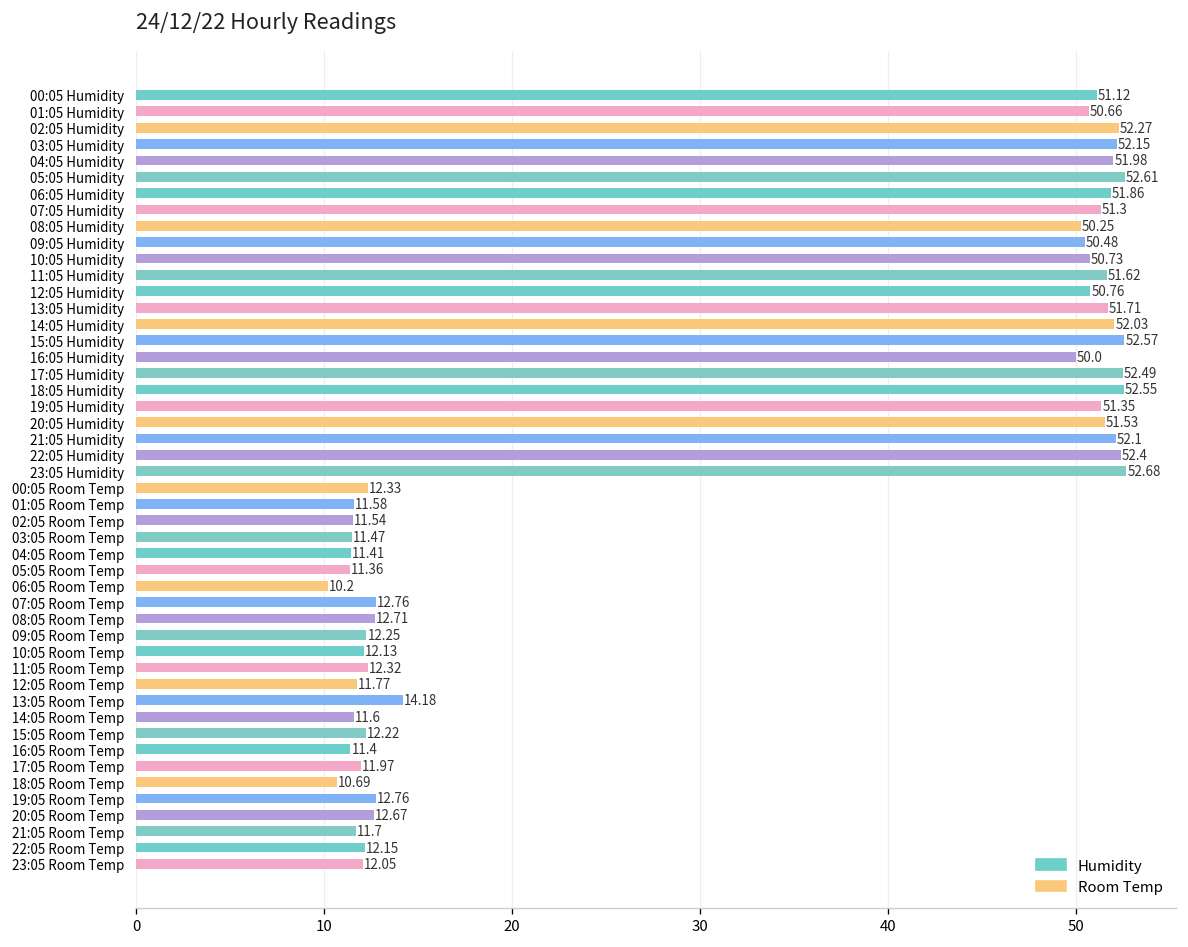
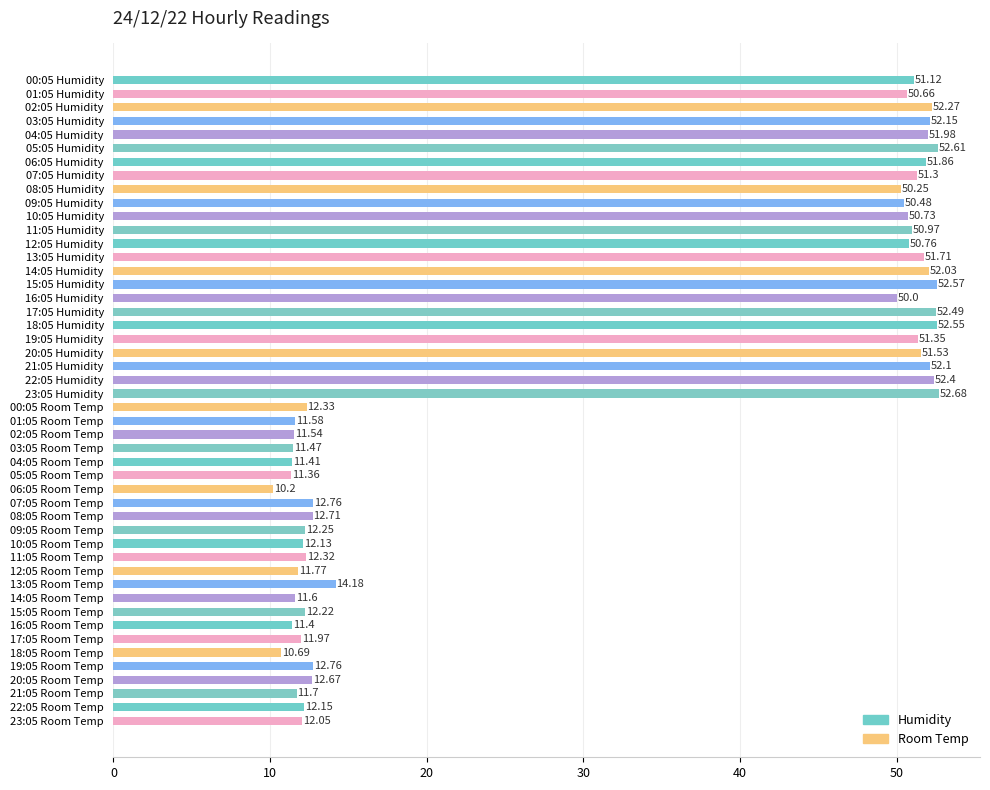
  {
    "Humidity": {
      "00:05 Humidity": 51.12,
      "01:05 Humidity": 50.66,
      "02:05 Humidity": 52.27,
      "03:05 Humidity": 52.15,
      "04:05 Humidity": 51.98,
      "05:05 Humidity": 52.61,
      "06:05 Humidity": 51.86,
      "07:05 Humidity": 51.3,
      "08:05 Humidity": 50.25,
      "09:05 Humidity": 50.48,
      "10:05 Humidity": 50.73,
-     "11:05 Humidity": 51.62,
+     "11:05 Humidity": 50.97,
      "12:05 Humidity": 50.76,
      "13:05 Humidity": 51.71,
      "14:05 Humidity": 52.03,
      "15:05 Humidity": 52.57,
      "16:05 Humidity": 50.0,
      "17:05 Humidity": 52.49,
      "18:05 Humidity": 52.55,
      "19:05 Humidity": 51.35,
      "20:05 Humidity": 51.53,
      "21:05 Humidity": 52.1,
      "22:05 Humidity": 52.4,
      "23:05 Humidity": 52.68
    },
    "Room Temp": {
      "00:05 Room Temp": 12.33,
      "01:05 Room Temp": 11.58,
      "02:05 Room Temp": 11.54,
      "03:05 Room Temp": 11.47,
      "04:05 Room Temp": 11.41,
      "05:05 Room Temp": 11.36,
      "06:05 Room Temp": 10.2,
      "07:05 Room Temp": 12.76,
      "08:05 Room Temp": 12.71,
      "09:05 Room Temp": 12.25,
      "10:05 Room Temp": 12.13,
      "11:05 Room Temp": 12.32,
      "12:05 Room Temp": 11.77,
      "13:05 Room Temp": 14.18,
      "14:05 Room Temp": 11.6,
      "15:05 Room Temp": 12.22,
      "16:05 Room Temp": 11.4,
      "17:05 Room Temp": 11.97,
      "18:05 Room Temp": 10.69,
      "19:05 Room Temp": 12.76,
      "20:05 Room Temp": 12.67,
      "21:05 Room Temp": 11.7,
      "22:05 Room Temp": 12.15,
      "23:05 Room Temp": 12.05
    }
  }
